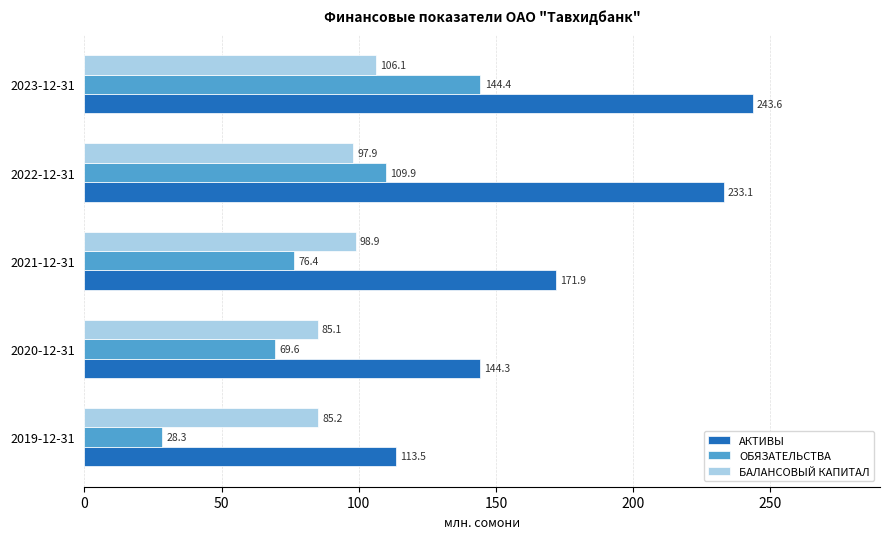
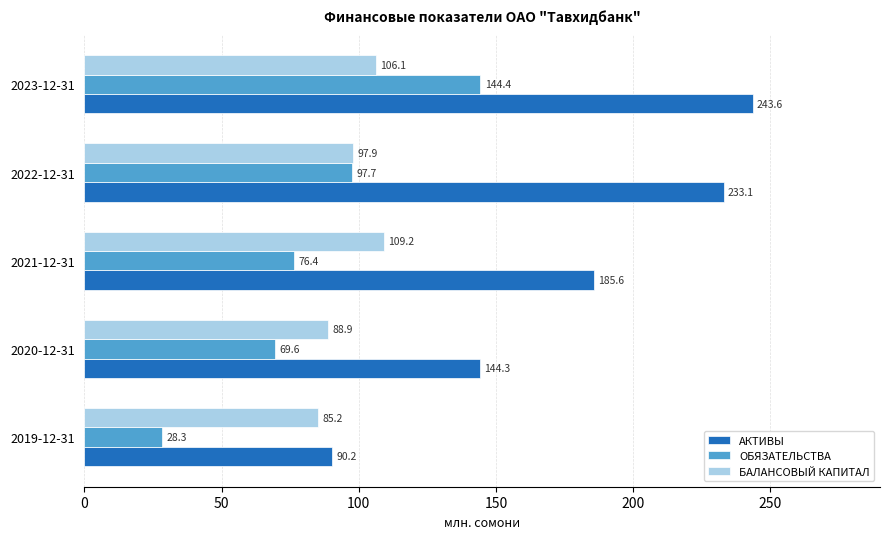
  {
    "АКТИВЫ": {
      "2023-12-31": 243.6,
      "2022-12-31": 233.1,
-     "2021-12-31": 171.9,
+     "2021-12-31": 185.6,
      "2020-12-31": 144.3,
-     "2019-12-31": 113.5
+     "2019-12-31": 90.2
    },
    "ОБЯЗАТЕЛЬСТВА": {
      "2023-12-31": 144.4,
-     "2022-12-31": 109.9,
+     "2022-12-31": 97.7,
      "2021-12-31": 76.4,
      "2020-12-31": 69.6,
      "2019-12-31": 28.3
    },
    "БАЛАНСОВЫЙ КАПИТАЛ": {
      "2023-12-31": 106.1,
      "2022-12-31": 97.9,
-     "2021-12-31": 98.9,
-     "2020-12-31": 85.1,
+     "2021-12-31": 109.2,
+     "2020-12-31": 88.9,
      "2019-12-31": 85.2
    }
  }
